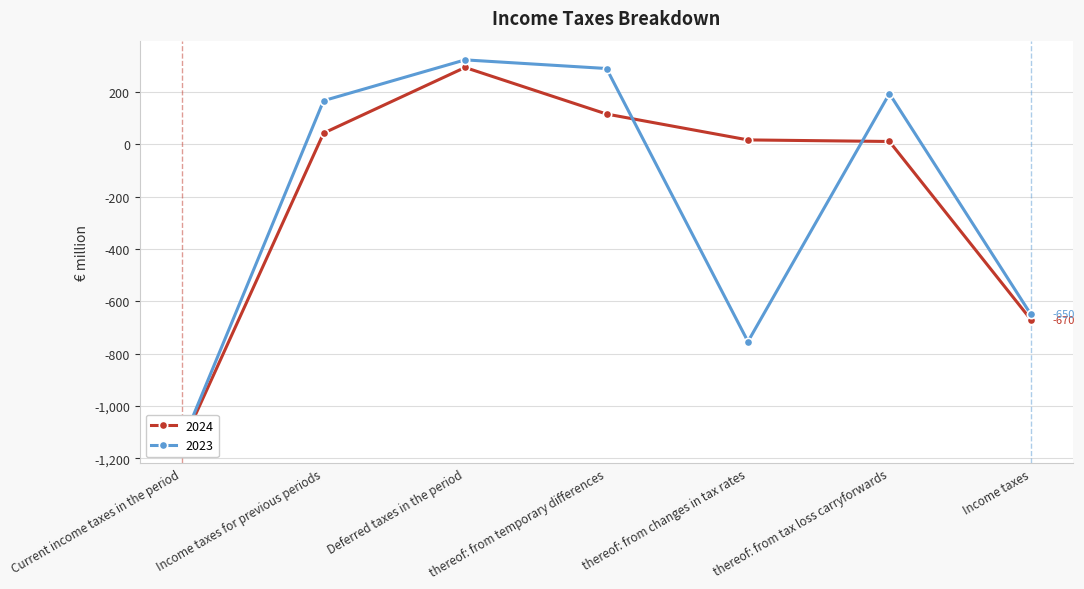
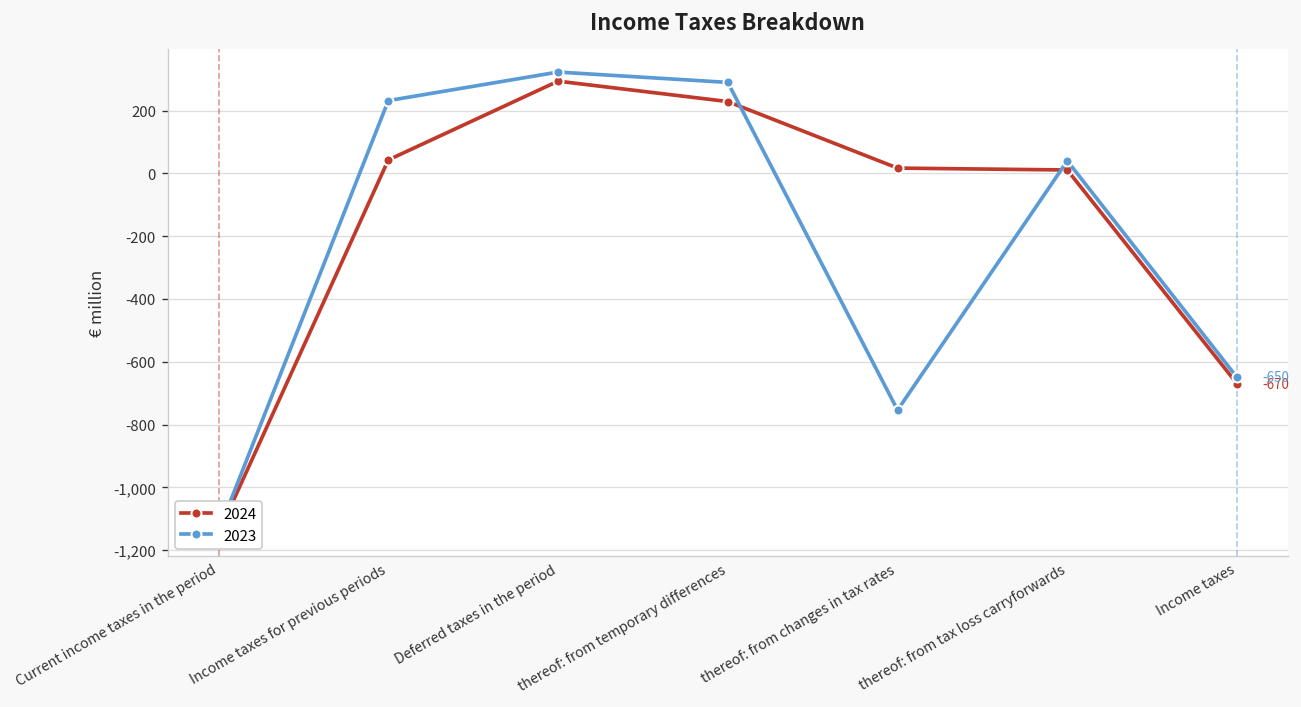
  {
    "2024": {
      "Income taxes for previous periods": 40,
      "Deferred taxes in the period": 290,
-     "thereof: from temporary differences": 120,
+     "thereof: from temporary differences": 230,
      "thereof: from changes in tax rates": 20,
      "thereof: from tax loss carryforwards": 10
    },
    "2023": {
-     "Income taxes for previous periods": 170,
+     "Income taxes for previous periods": 230,
      "Deferred taxes in the period": 320,
      "thereof: from temporary differences": 290,
      "thereof: from changes in tax rates": -750,
-     "thereof: from tax loss carryforwards": 190
+     "thereof: from tax loss carryforwards": 40
    }
  }
